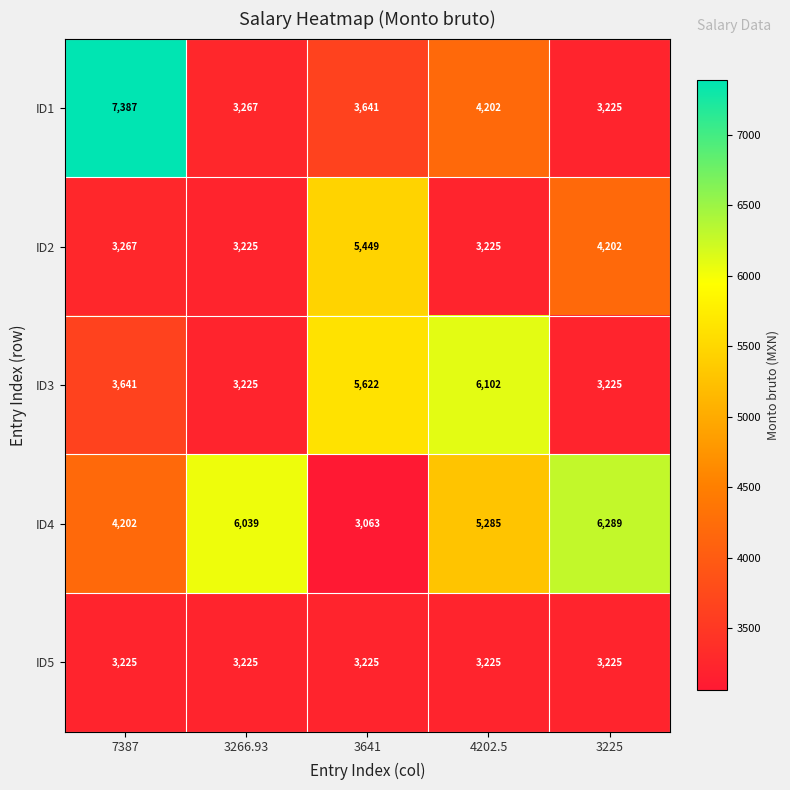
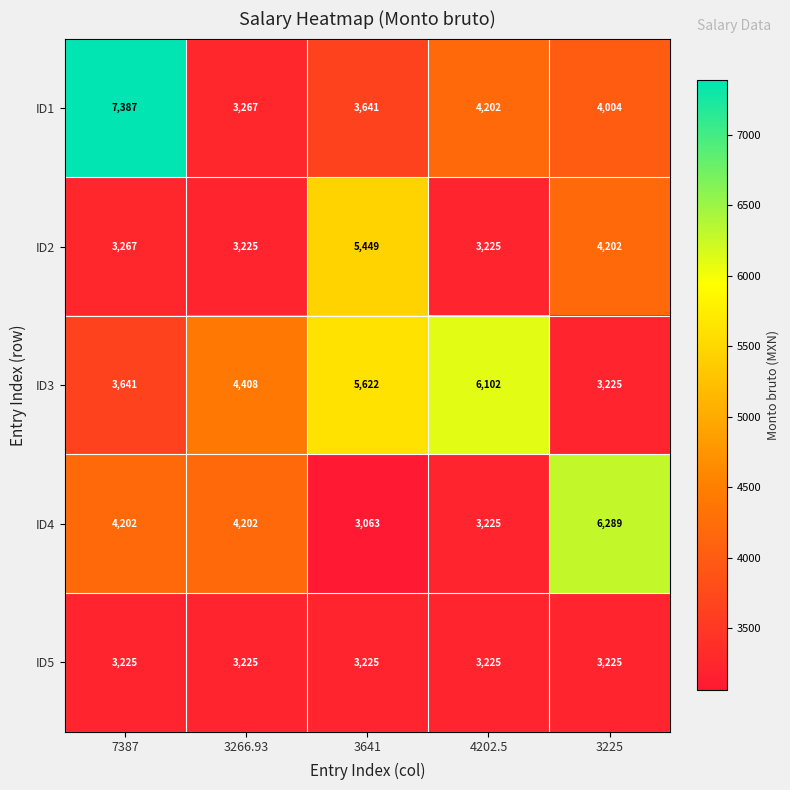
  {
    "ID1": {
      "7387": "7,387",
      "3266.93": "3,267",
      "3641": "3,641",
      "4202.5": "4,202",
-     "3225": "3,225"
+     "3225": "4,004"
    },
    "ID2": {
      "7387": "3,267",
      "3266.93": "3,225",
      "3641": "5,449",
      "4202.5": "3,225",
      "3225": "4,202"
    },
    "ID3": {
      "7387": "3,641",
-     "3266.93": "3,225",
+     "3266.93": "4,408",
      "3641": "5,622",
      "4202.5": "6,102",
      "3225": "3,225"
    },
    "ID4": {
      "7387": "4,202",
-     "3266.93": "6,039",
+     "3266.93": "4,202",
      "3641": "3,063",
-     "4202.5": "5,285",
+     "4202.5": "3,225",
      "3225": "6,289"
    },
    "ID5": {
      "7387": "3,225",
      "3266.93": "3,225",
      "3641": "3,225",
      "4202.5": "3,225",
      "3225": "3,225"
    }
  }
